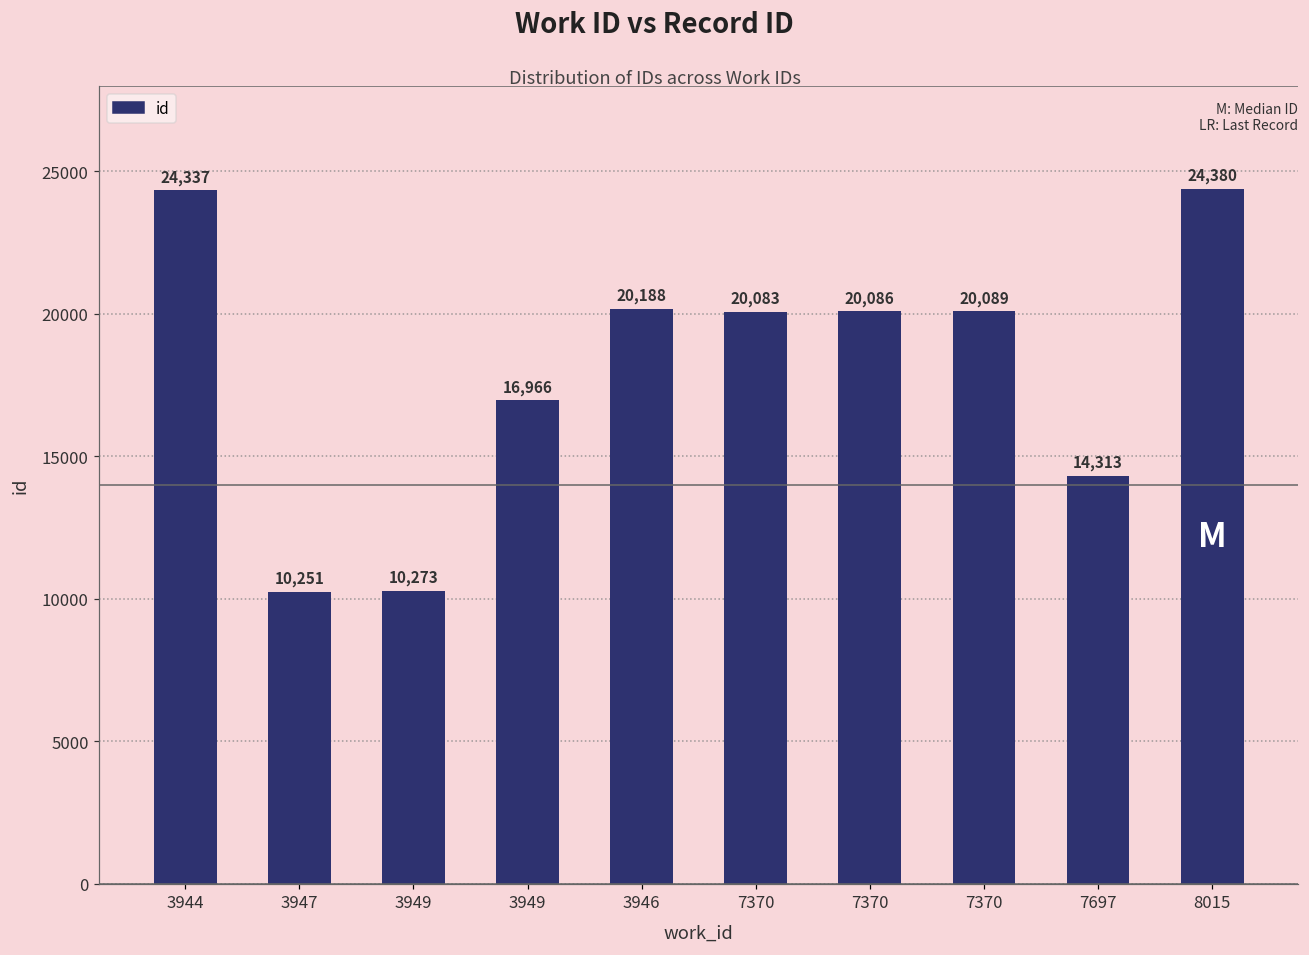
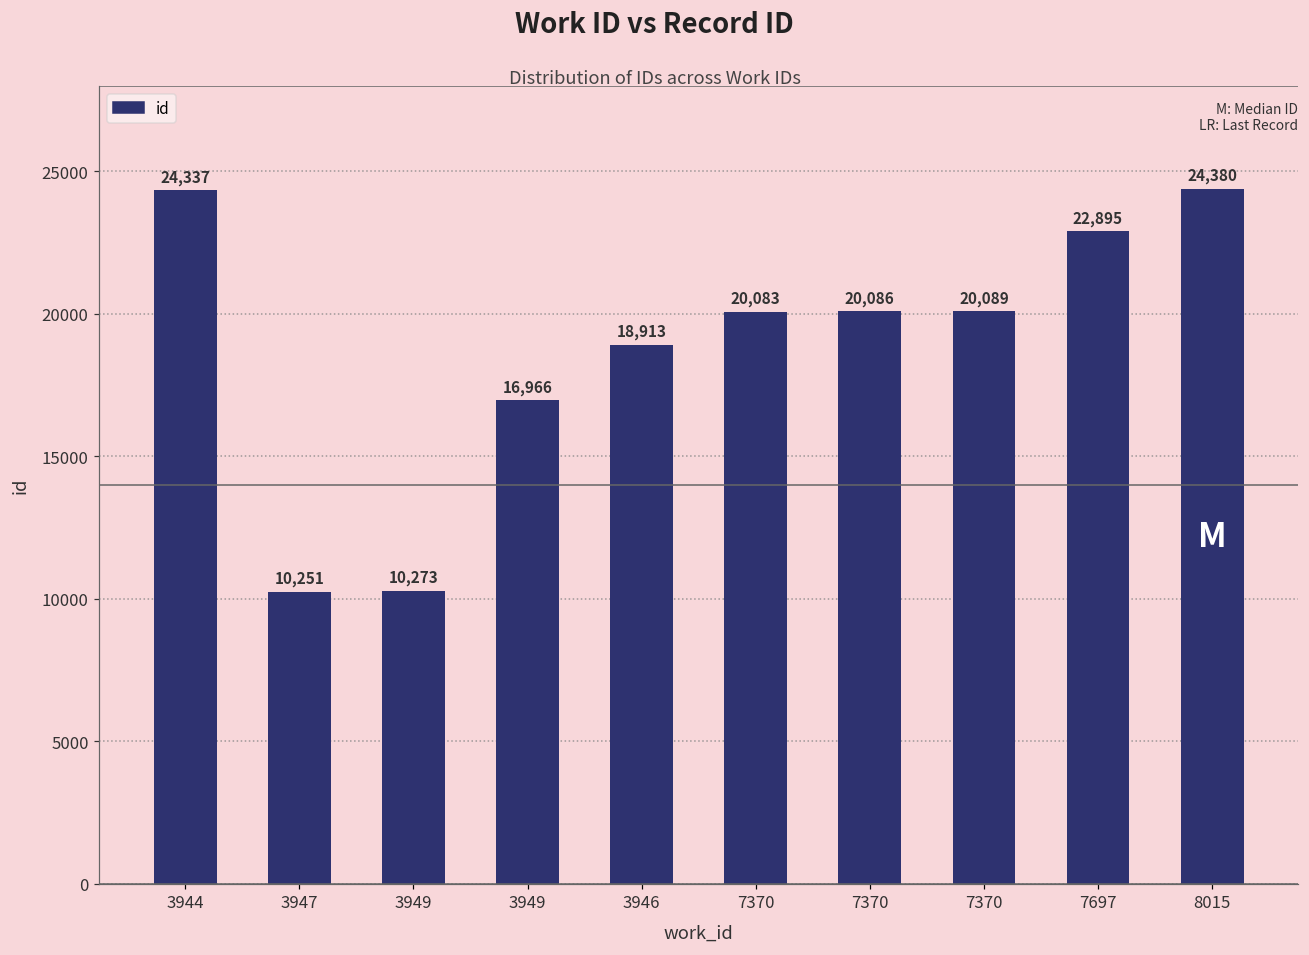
  {
    "3944": "24,337",
    "3947": "10,251",
-   "3946": "20,188",
-   "7697": "14,313",
+   "3946": "18,913",
+   "7697": "22,895",
    "8015": "24,380"
  }
